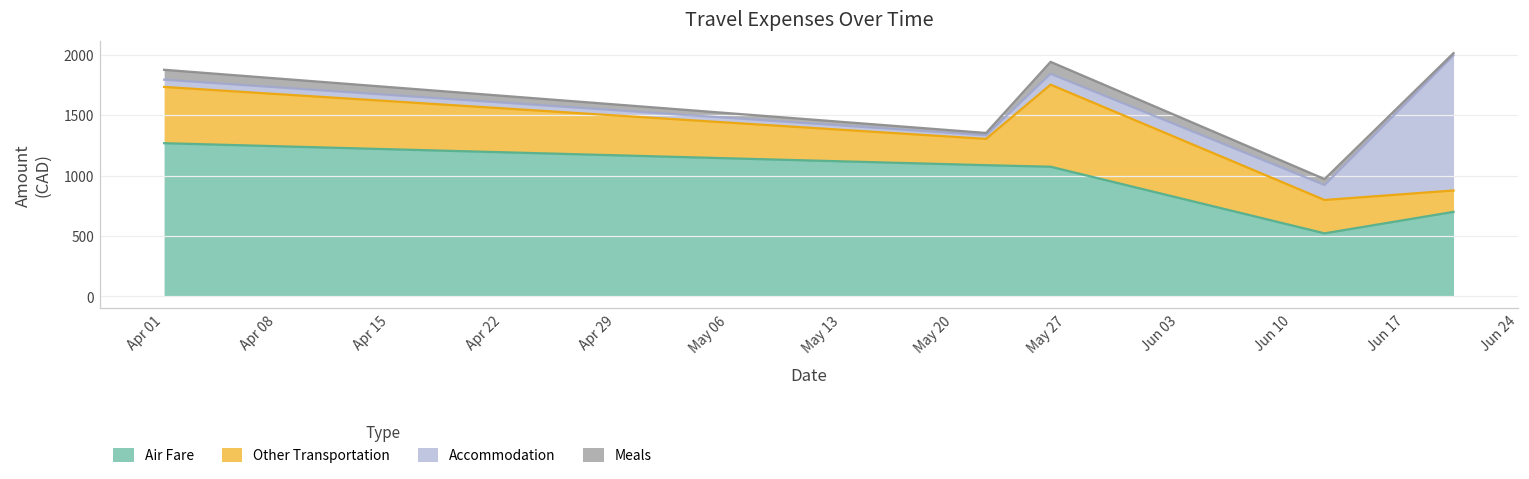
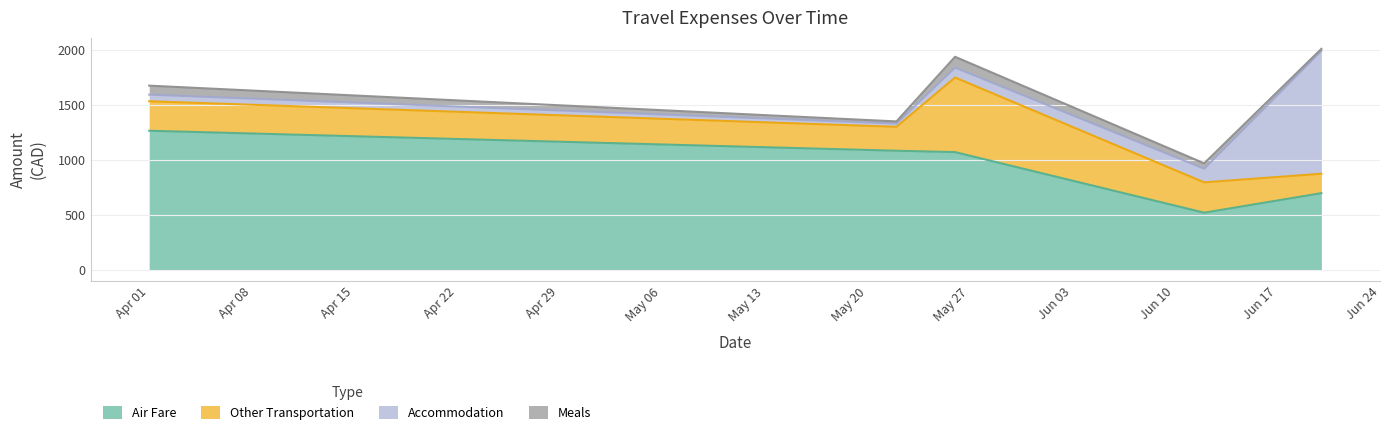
  {
    "Air Fare": {
      "Apr 01": 1270
    },
    "Other Transportation": {
-     "Apr 01": 470
+     "Apr 01": 270
    },
    "Accommodation": {
      "Apr 01": 60
    },
    "Meals": {
      "Apr 01": 80
    }
  }
